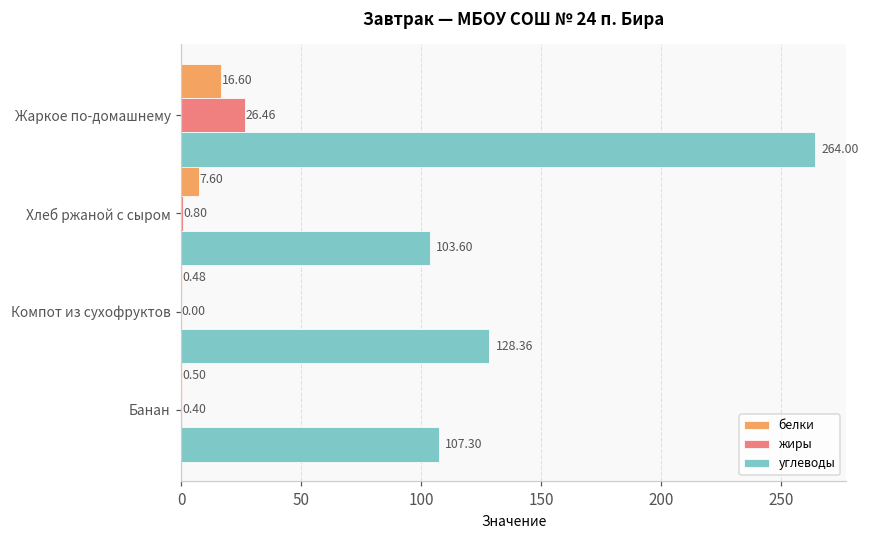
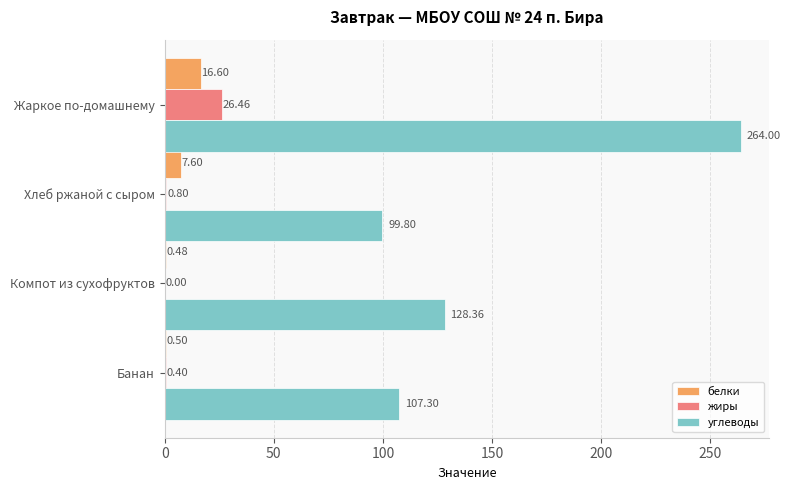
  {
    "углеводы": {
      "Жаркое по-домашнему": 264.00,
-     "Хлеб ржаной с сыром": 103.60,
+     "Хлеб ржаной с сыром": 99.80,
      "Компот из сухофруктов": 128.36,
      "Банан": 107.30
    }
  }
